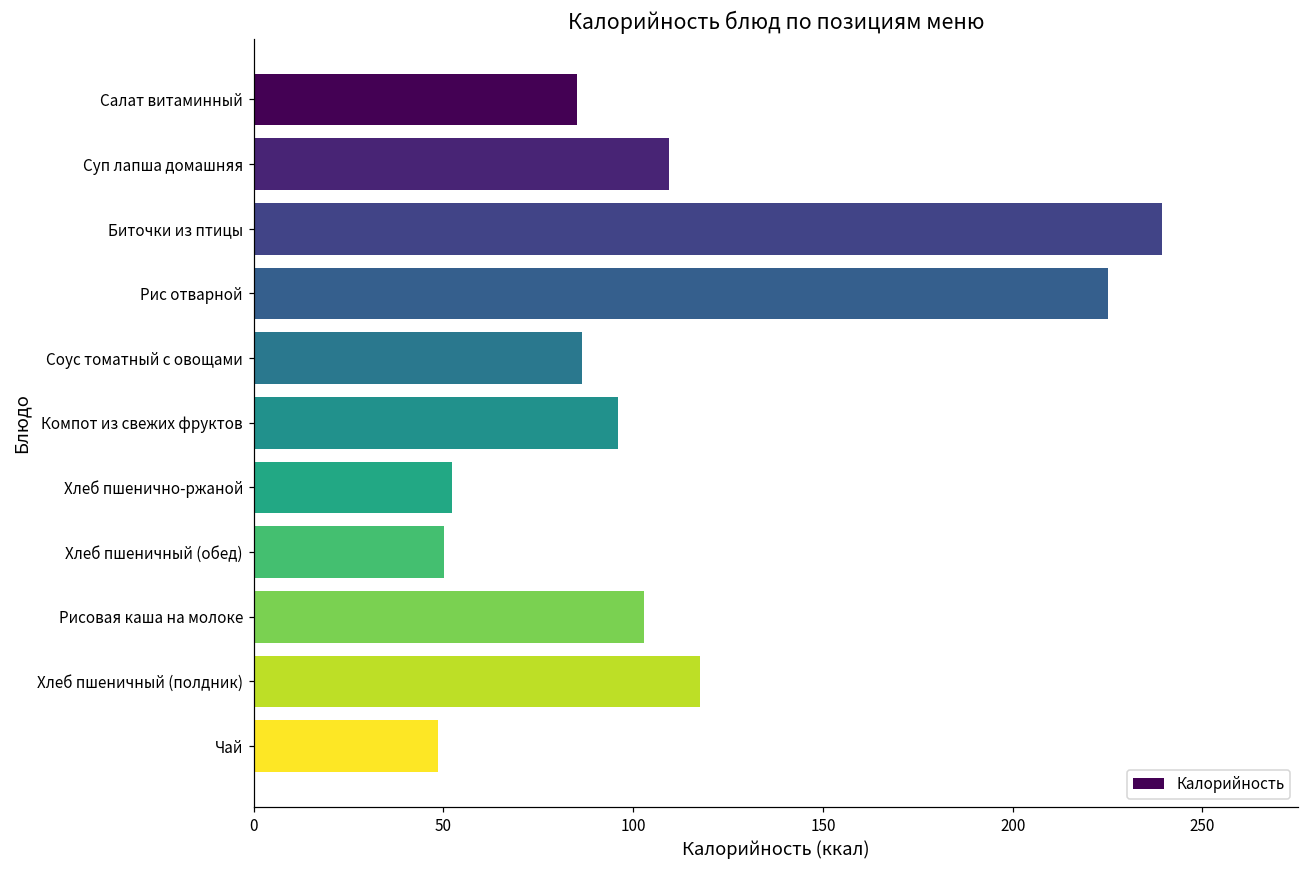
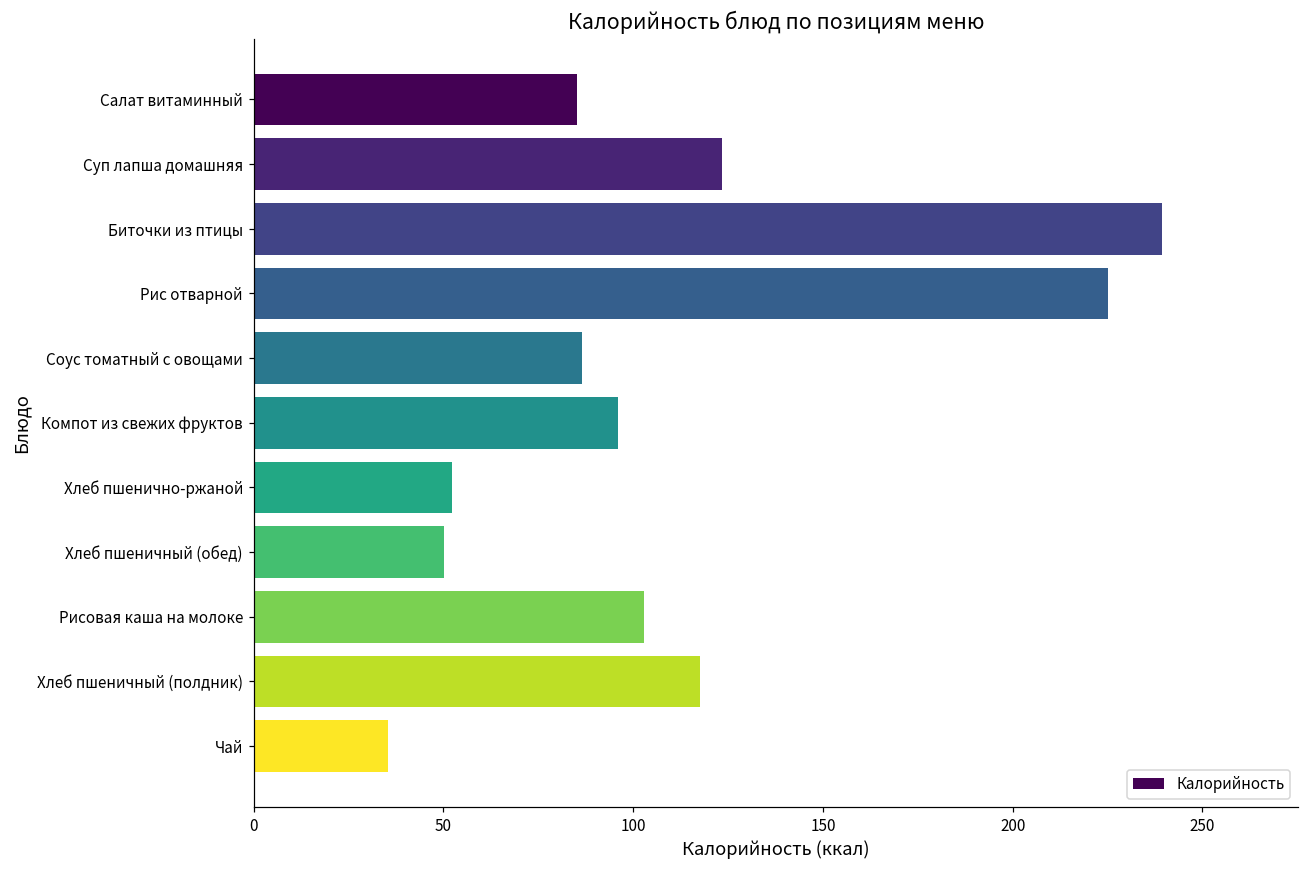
  {
    "Салат витаминный": 85,
-   "Суп лапша домашняя": 109,
+   "Суп лапша домашняя": 123,
    "Биточки из птицы": 239,
    "Рис отварной": 225,
    "Соус томатный с овощами": 87,
    "Компот из свежих фруктов": 96,
    "Хлеб пшенично-ржаной": 52,
    "Хлеб пшеничный (обед)": 50,
    "Рисовая каша на молоке": 103,
    "Хлеб пшеничный (полдник)": 118,
-   "Чай": 49
+   "Чай": 36
  }
